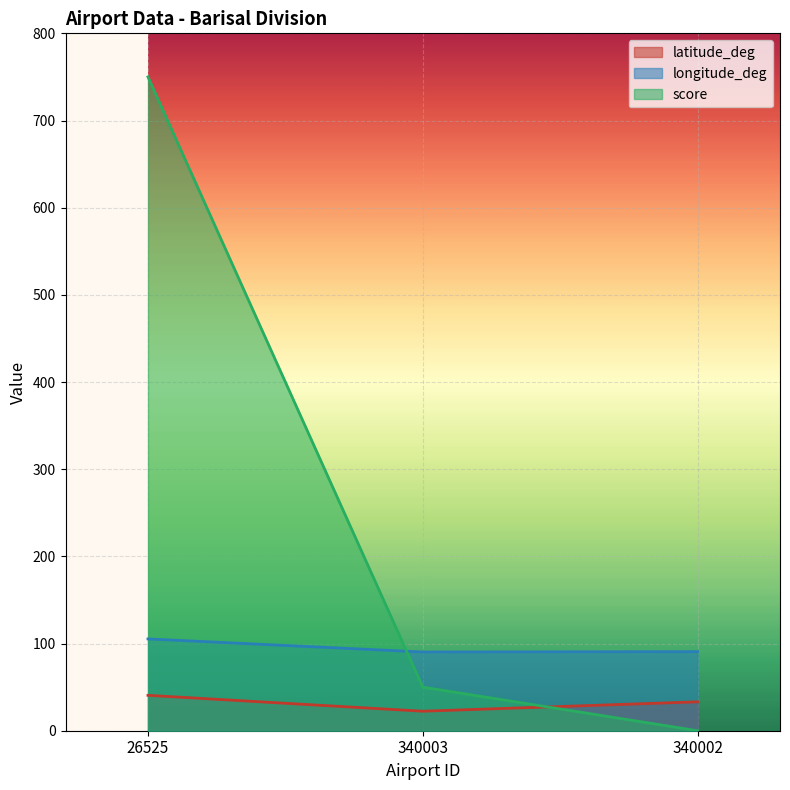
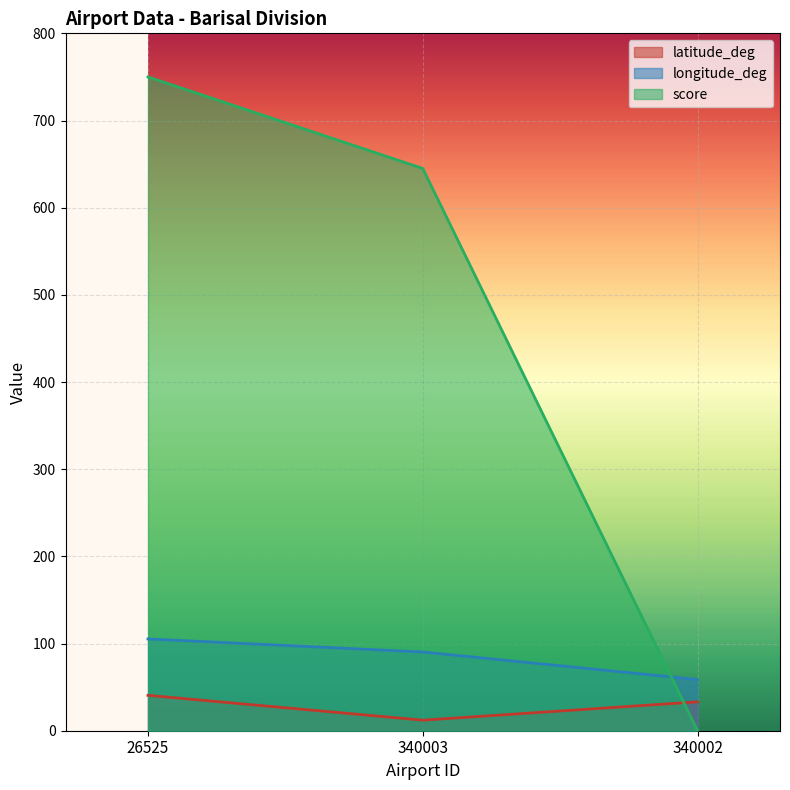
  {
    "latitude_deg": {
      "26525": 40,
-     "340003": 20,
+     "340003": 10,
      "340002": 30
    },
    "longitude_deg": {
      "26525": 110,
      "340003": 90,
-     "340002": 90
+     "340002": 60
    },
    "score": {
      "26525": 750,
-     "340003": 50,
+     "340003": 650,
      "340002": 0
    }
  }
